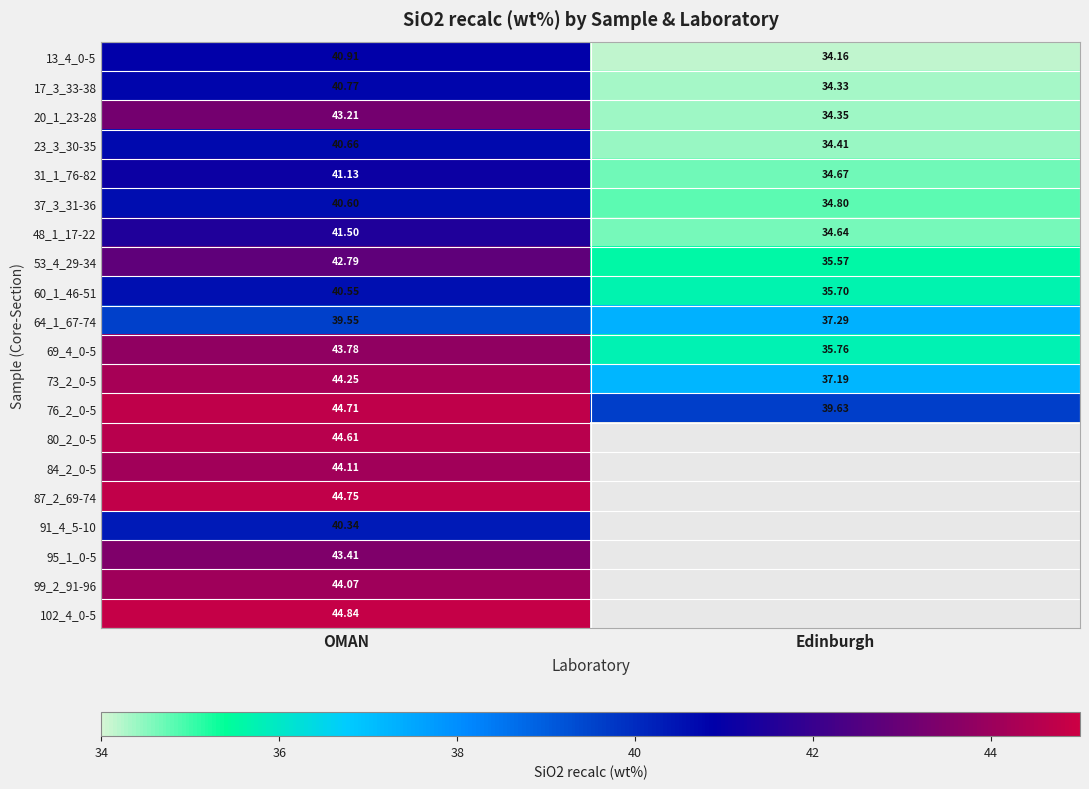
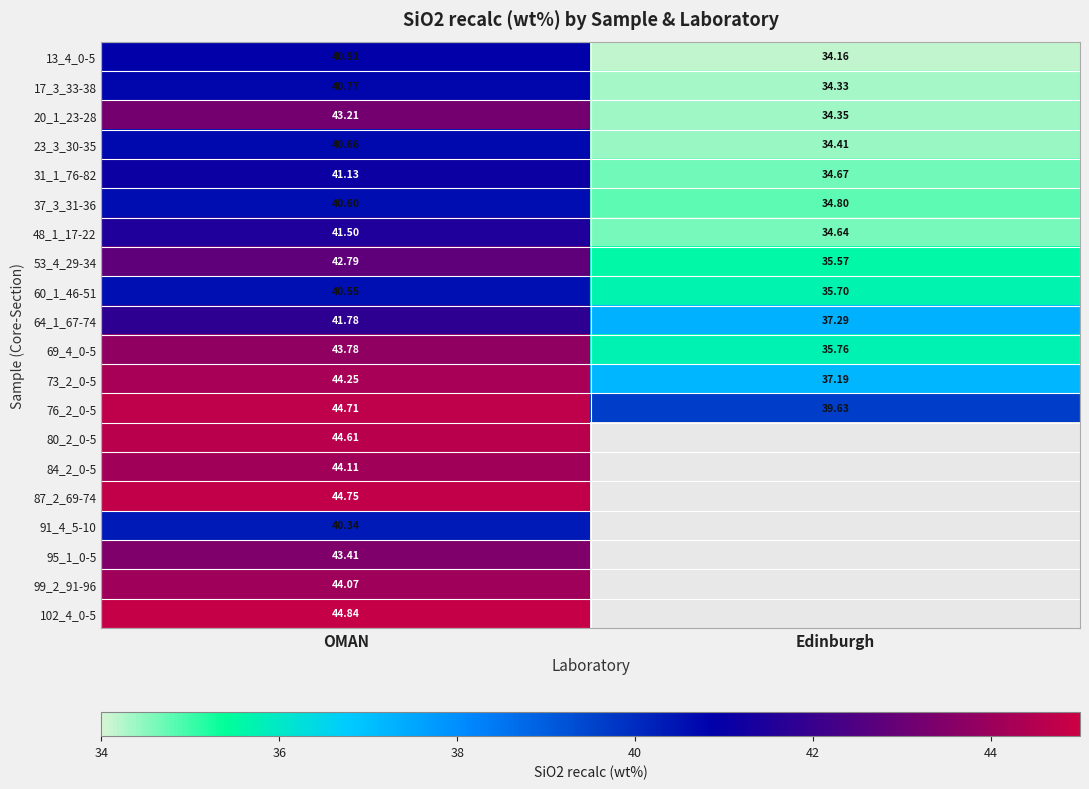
  {
    "13_4_0-5": {
      "OMAN": 40.91,
      "Edinburgh": 34.16
    },
    "17_3_33-38": {
      "OMAN": 40.77,
      "Edinburgh": 34.33
    },
    "20_1_23-28": {
      "OMAN": 43.21,
      "Edinburgh": 34.35
    },
    "23_3_30-35": {
      "OMAN": 40.66,
      "Edinburgh": 34.41
    },
    "31_1_76-82": {
      "OMAN": 41.13,
      "Edinburgh": 34.67
    },
    "37_3_31-36": {
      "OMAN": 40.60,
      "Edinburgh": 34.80
    },
    "48_1_17-22": {
      "OMAN": 41.50,
      "Edinburgh": 34.64
    },
    "53_4_29-34": {
      "OMAN": 42.79,
      "Edinburgh": 35.57
    },
    "60_1_46-51": {
      "OMAN": 40.55,
      "Edinburgh": 35.70
    },
    "64_1_67-74": {
-     "OMAN": 39.55,
+     "OMAN": 41.78,
      "Edinburgh": 37.29
    },
    "69_4_0-5": {
      "OMAN": 43.78,
      "Edinburgh": 35.76
    },
    "73_2_0-5": {
      "OMAN": 44.25,
      "Edinburgh": 37.19
    },
    "76_2_0-5": {
      "OMAN": 44.71,
      "Edinburgh": 39.63
    },
    "80_2_0-5": {
      "OMAN": 44.61
    },
    "84_2_0-5": {
      "OMAN": 44.11
    },
    "87_2_69-74": {
      "OMAN": 44.75
    },
    "91_4_5-10": {
      "OMAN": 40.34
    },
    "95_1_0-5": {
      "OMAN": 43.41
    },
    "99_2_91-96": {
      "OMAN": 44.07
    },
    "102_4_0-5": {
      "OMAN": 44.84
    }
  }
